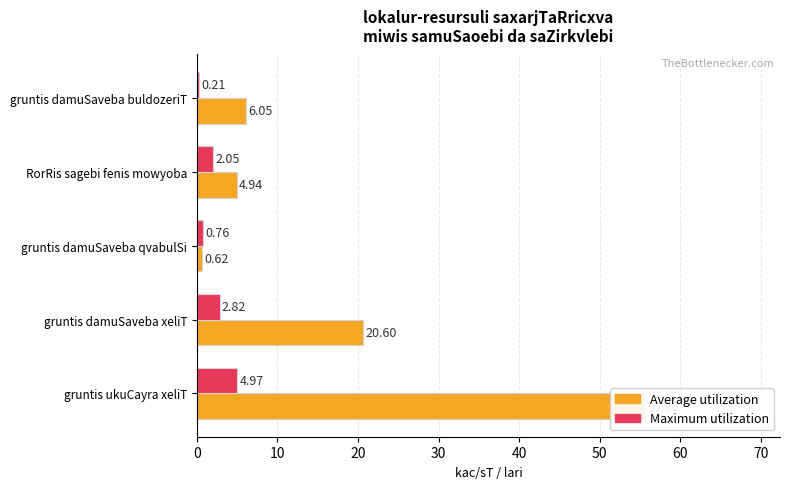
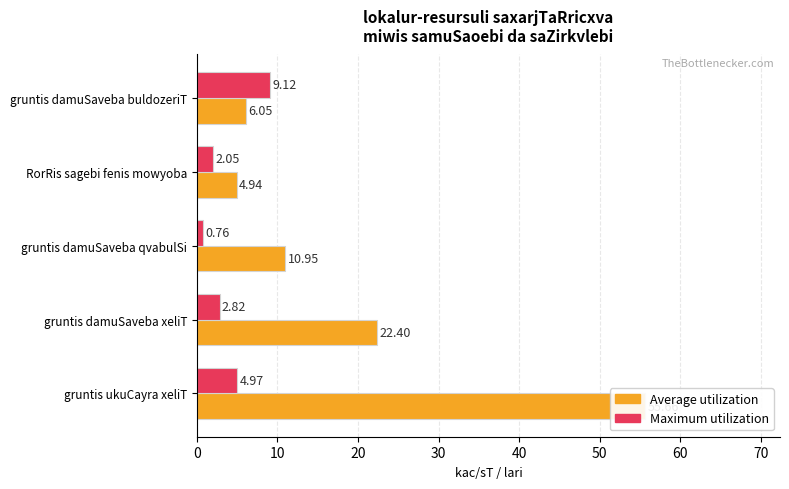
  {
    "Average utilization": {
      "gruntis damuSaveba buldozeriT": 6.05,
      "RorRis sagebi fenis mowyoba": 4.94,
-     "gruntis damuSaveba qvabulSi": 0.62,
-     "gruntis damuSaveba xeliT": 20.60
+     "gruntis damuSaveba qvabulSi": 10.95,
+     "gruntis damuSaveba xeliT": 22.40
    },
    "Maximum utilization": {
-     "gruntis damuSaveba buldozeriT": 0.21,
+     "gruntis damuSaveba buldozeriT": 9.12,
      "RorRis sagebi fenis mowyoba": 2.05,
      "gruntis damuSaveba qvabulSi": 0.76,
      "gruntis damuSaveba xeliT": 2.82,
      "gruntis ukuCayra xeliT": 4.97
    }
  }
